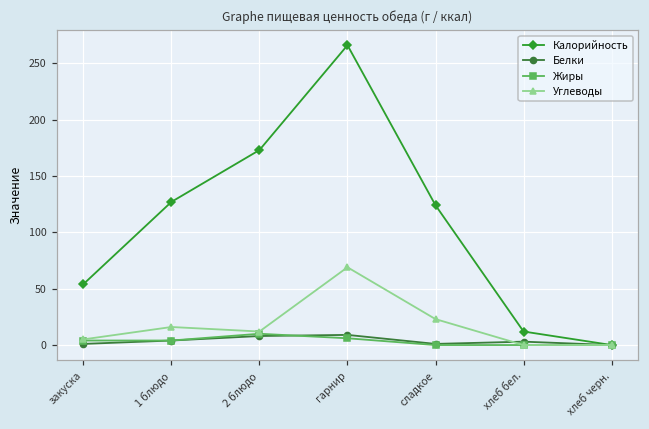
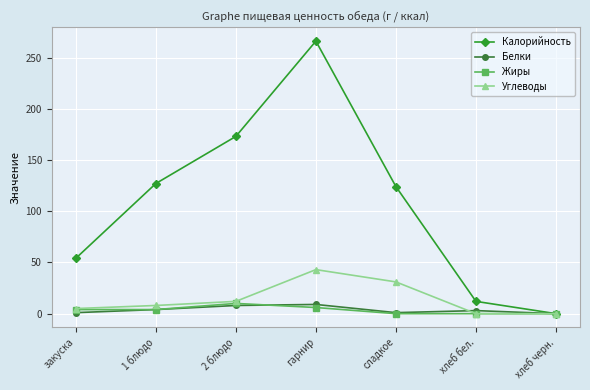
  {
    "Жиры": {
      "гарнир": 6
    },
    "Углеводы": {
-     "1 блюдо": 16,
-     "гарнир": 69,
-     "сладкое": 23
+     "1 блюдо": 8,
+     "гарнир": 43,
+     "сладкое": 31
    }
  }
